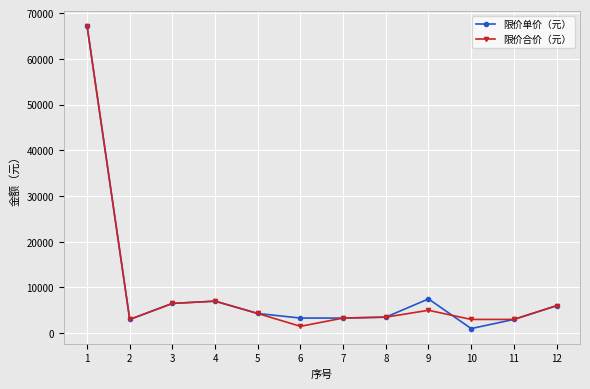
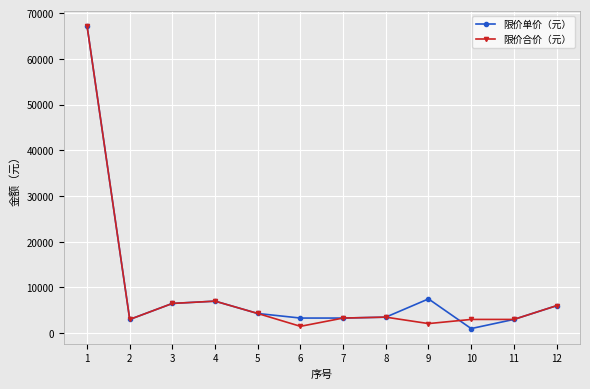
  {
    "限价单价（元）": {
      "6": 3000,
      "9": 7000,
      "10": 1000
    },
    "限价合价（元）": {
      "6": 1000,
-     "9": 5000,
+     "9": 2000,
      "10": 3000
    }
  }
